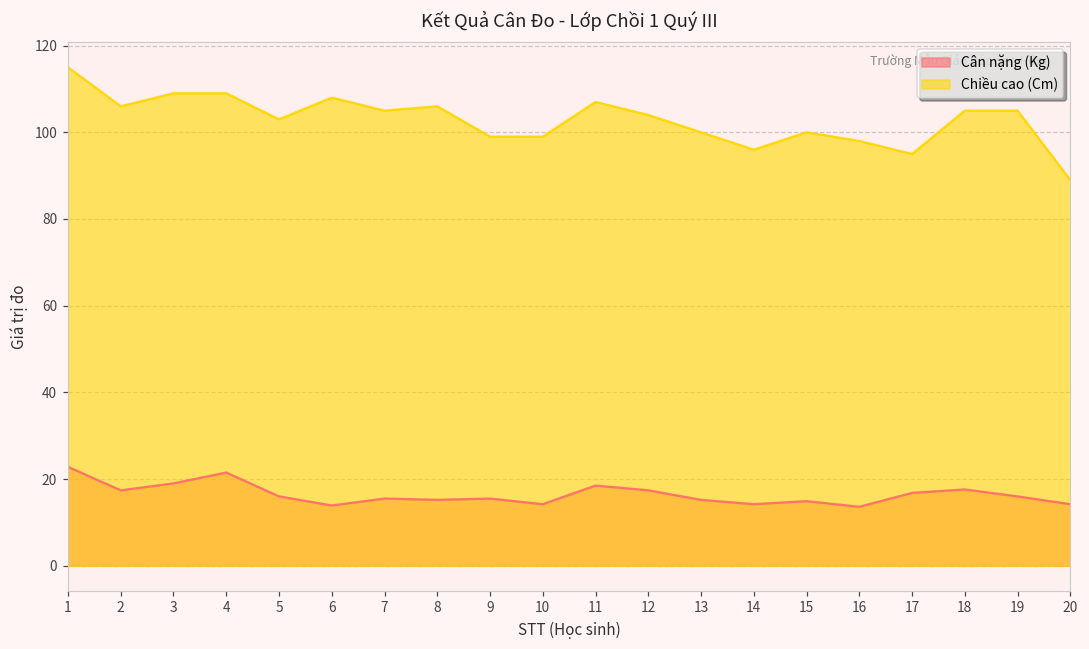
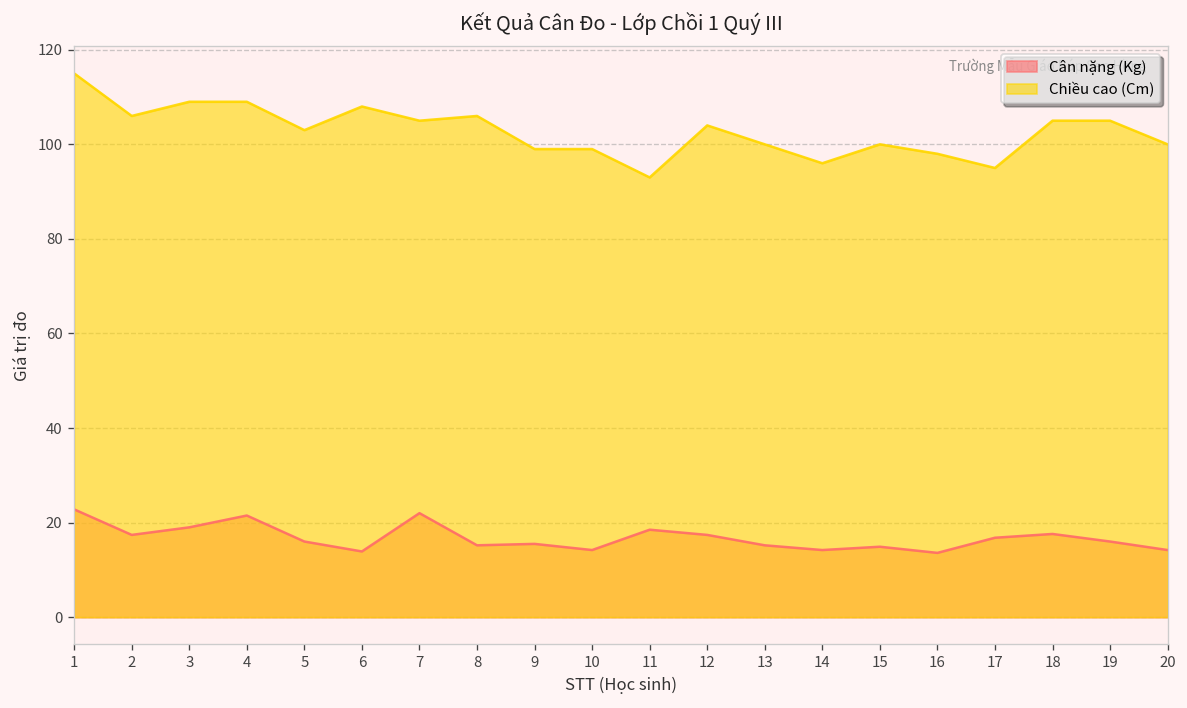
  {
    "Cân nặng (Kg)": {
      "1": 23,
      "2": 17,
      "3": 19,
      "4": 22,
      "5": 16,
      "6": 14,
-     "7": 16,
+     "7": 22,
      "8": 15,
      "9": 16,
      "10": 14,
      "11": 19,
      "12": 17,
      "13": 15,
      "14": 14,
      "15": 15,
      "16": 14,
      "17": 17,
      "18": 18,
      "19": 16,
      "20": 14
    },
    "Chiều cao (Cm)": {
      "1": 115,
      "2": 106,
      "3": 109,
      "4": 109,
      "5": 103,
      "6": 108,
      "7": 105,
      "8": 106,
      "9": 99,
      "10": 99,
-     "11": 107,
+     "11": 93,
      "12": 104,
      "13": 100,
      "14": 96,
      "15": 100,
      "16": 98,
      "17": 95,
      "18": 105,
      "19": 105,
-     "20": 89
+     "20": 100
    }
  }
